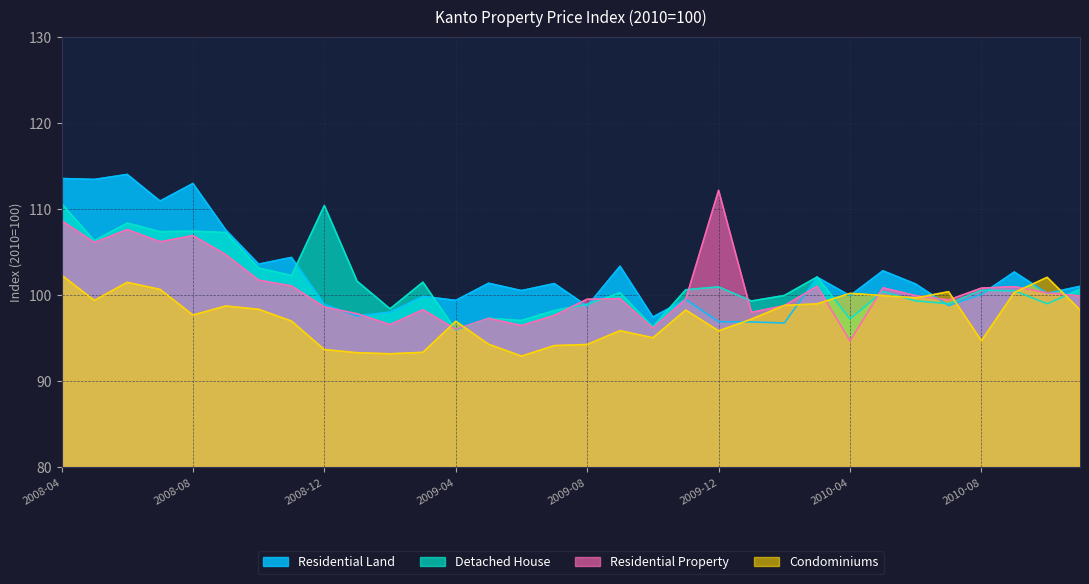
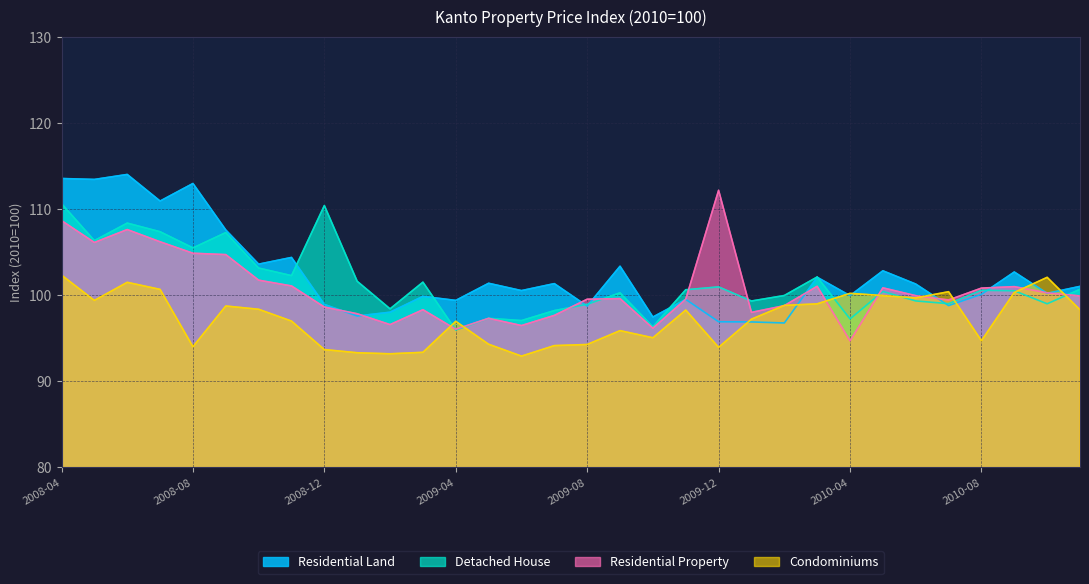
  {
    "Residential Land": {
      "2008-04": 114,
      "2008-08": 113,
      "2008-12": 99,
      "2009-04": 99,
      "2009-12": 97,
      "2010-08": 100
    },
    "Detached House": {
      "2008-04": 111,
-     "2008-08": 107,
+     "2008-08": 105,
      "2008-12": 110,
      "2009-12": 101,
      "2010-04": 97
    },
    "Residential Property": {
      "2008-04": 109,
-     "2008-08": 107,
+     "2008-08": 105,
      "2008-12": 99,
      "2009-08": 100,
      "2009-12": 112,
      "2010-04": 95
    },
    "Condominiums": {
      "2008-04": 102,
-     "2008-08": 98,
+     "2008-08": 94,
      "2008-12": 94,
      "2009-04": 97,
      "2009-08": 94,
-     "2009-12": 96,
+     "2009-12": 94,
      "2010-08": 95
    }
  }
